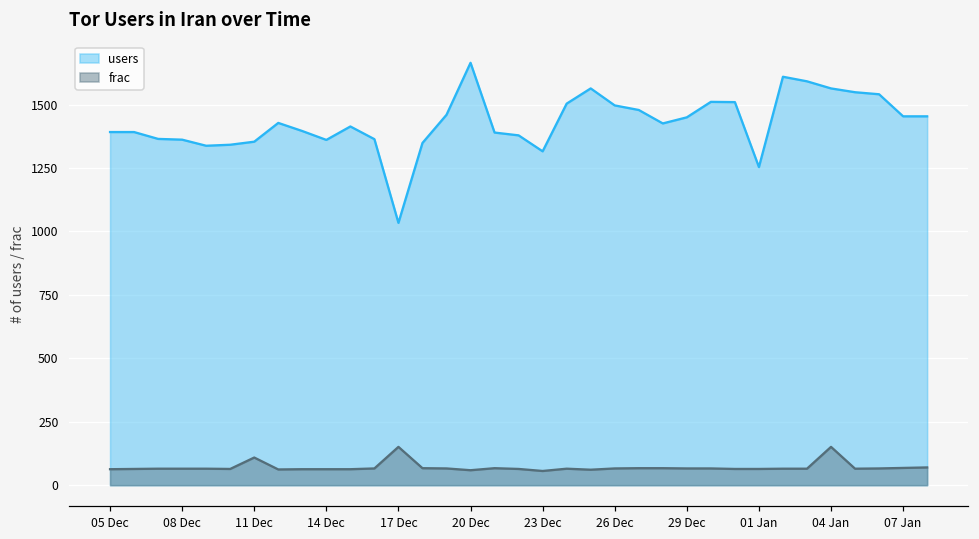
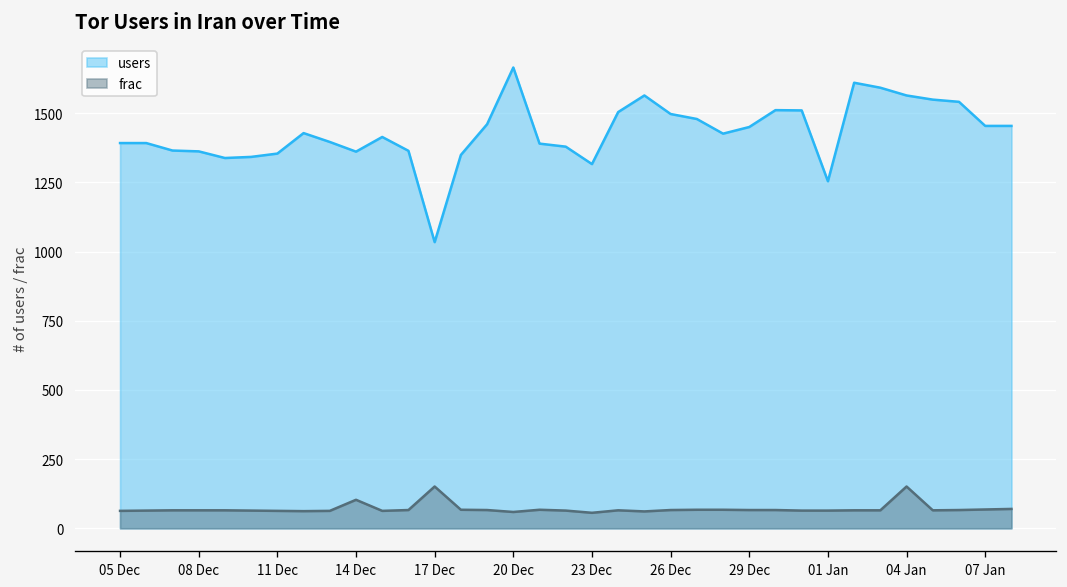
  {
    "users": {
      "05 Dec": 1390,
      "08 Dec": 1360,
      "11 Dec": 1350,
      "14 Dec": 1360,
      "17 Dec": 1030,
      "20 Dec": 1670,
      "23 Dec": 1320,
      "26 Dec": 1500,
      "29 Dec": 1450,
      "01 Jan": 1250,
      "04 Jan": 1560,
      "07 Jan": 1450
    },
    "frac": {
      "05 Dec": 60,
      "08 Dec": 70,
-     "11 Dec": 110,
-     "14 Dec": 60,
+     "11 Dec": 60,
+     "14 Dec": 100,
      "17 Dec": 150,
      "20 Dec": 60,
      "23 Dec": 60,
      "26 Dec": 70,
      "29 Dec": 70,
      "01 Jan": 60,
      "04 Jan": 150,
      "07 Jan": 70
    }
  }
